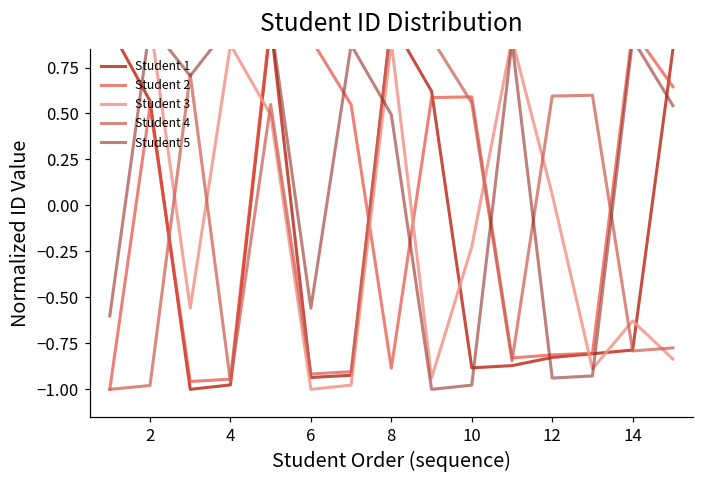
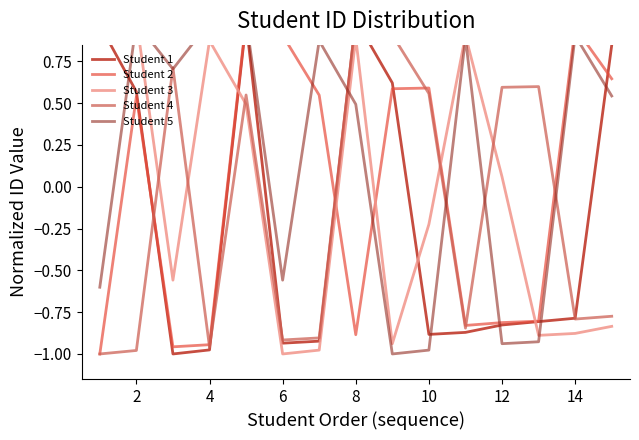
  {
    "Student 3": {
      "6": -1.00,
      "10": -0.22,
      "12": 0.06,
-     "14": -0.63
+     "14": -0.88
    }
  }
